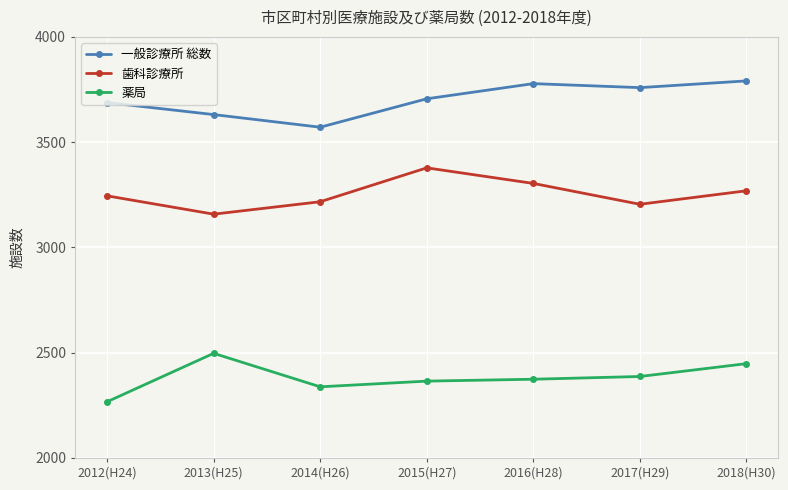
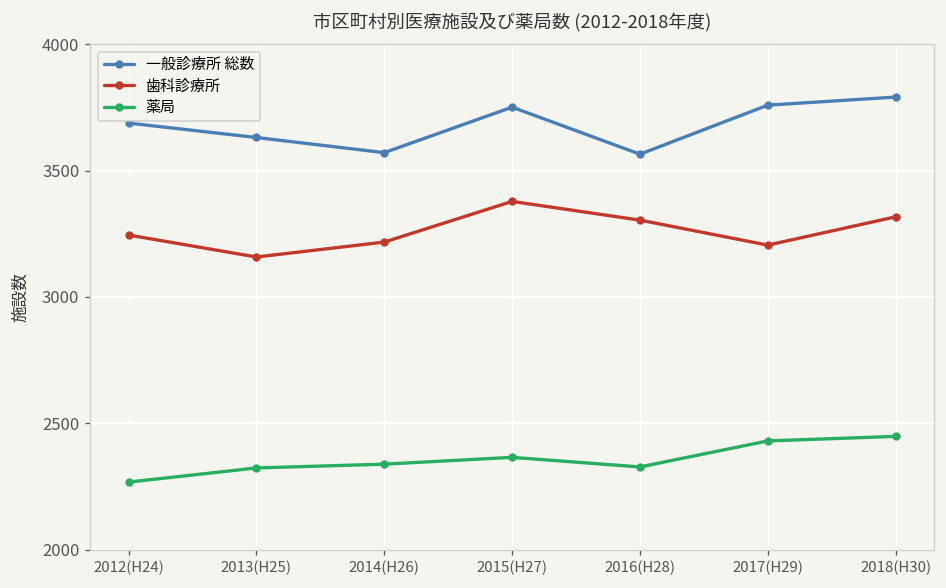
  {
    "一般診療所 総数": {
      "2013(H25)": 3630,
      "2014(H26)": 3570,
-     "2015(H27)": 3710,
-     "2016(H28)": 3780,
+     "2015(H27)": 3750,
+     "2016(H28)": 3570,
      "2017(H29)": 3760,
      "2018(H30)": 3790
    },
    "歯科診療所": {
      "2012(H24)": 3250,
      "2013(H25)": 3160,
      "2014(H26)": 3220,
      "2015(H27)": 3380,
      "2016(H28)": 3300,
      "2017(H29)": 3210,
-     "2018(H30)": 3270
+     "2018(H30)": 3320
    },
    "薬局": {
      "2012(H24)": 2270,
-     "2013(H25)": 2500,
+     "2013(H25)": 2320,
      "2014(H26)": 2340,
      "2015(H27)": 2370,
-     "2016(H28)": 2370,
-     "2017(H29)": 2390,
+     "2016(H28)": 2330,
+     "2017(H29)": 2430,
      "2018(H30)": 2450
    }
  }
